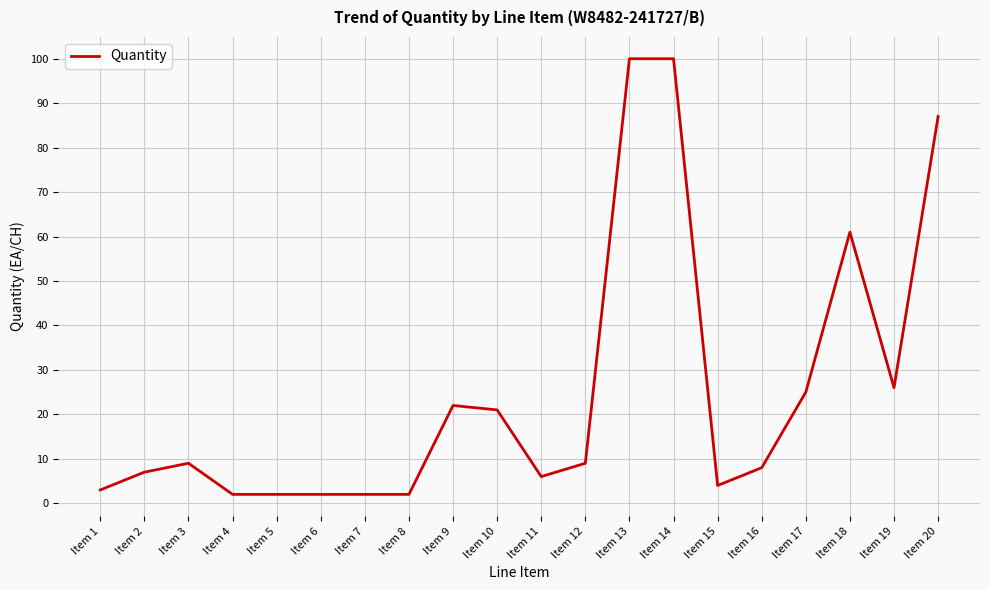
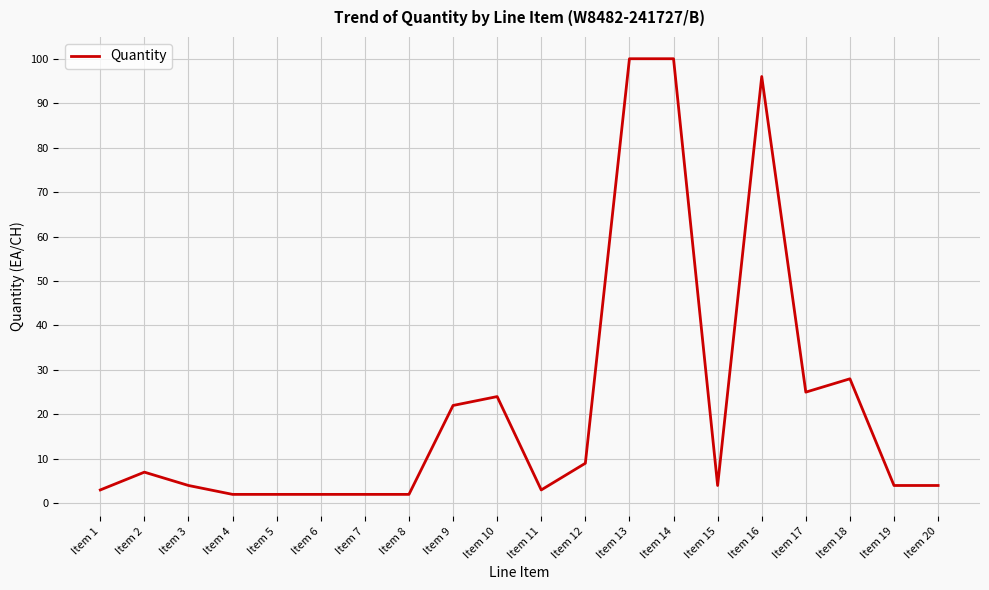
  {
    "Item 1": 3,
    "Item 2": 7,
-   "Item 3": 9,
+   "Item 3": 4,
    "Item 4": 2,
    "Item 5": 2,
    "Item 6": 2,
    "Item 7": 2,
    "Item 8": 2,
    "Item 9": 22,
-   "Item 10": 21,
-   "Item 11": 6,
+   "Item 10": 24,
+   "Item 11": 3,
    "Item 12": 9,
    "Item 13": 100,
    "Item 14": 100,
    "Item 15": 4,
-   "Item 16": 8,
+   "Item 16": 96,
    "Item 17": 25,
-   "Item 18": 61,
-   "Item 19": 26,
-   "Item 20": 87
+   "Item 18": 28,
+   "Item 19": 4,
+   "Item 20": 4
  }
